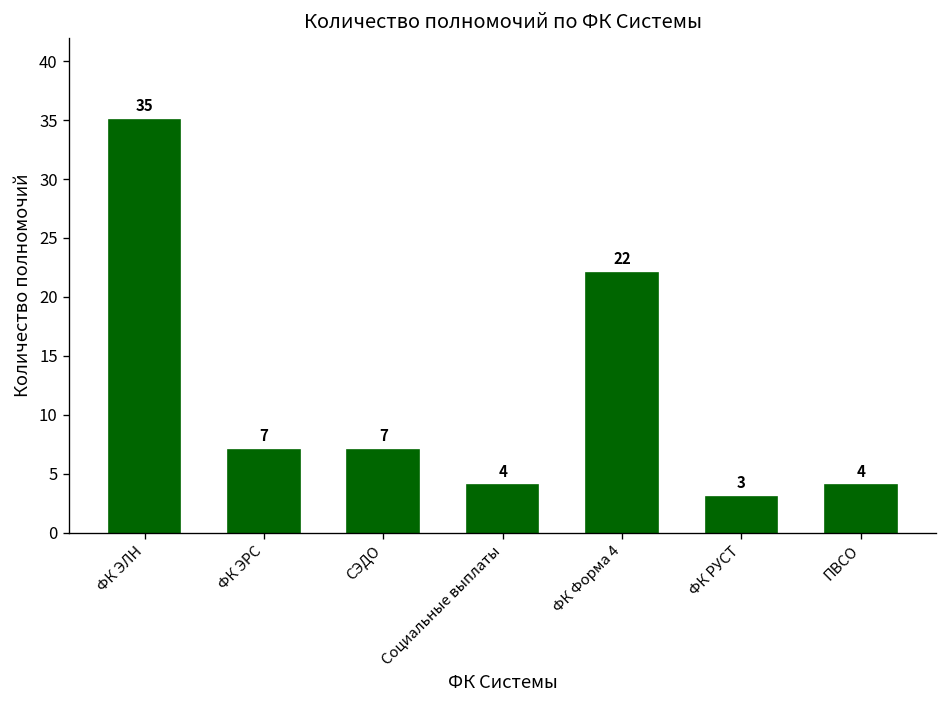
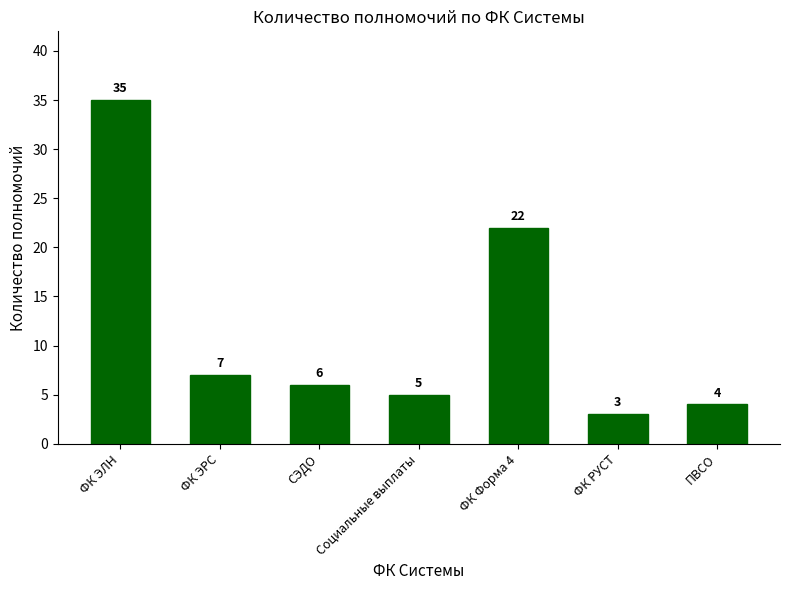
  {
    "ФК ЭЛН": 35,
    "ФК ЭРС": 7,
-   "СЭДО": 7,
-   "Социальные выплаты": 4,
+   "СЭДО": 6,
+   "Социальные выплаты": 5,
    "ФК Форма 4": 22,
    "ФК РУСТ": 3,
    "ПВСО": 4
  }
